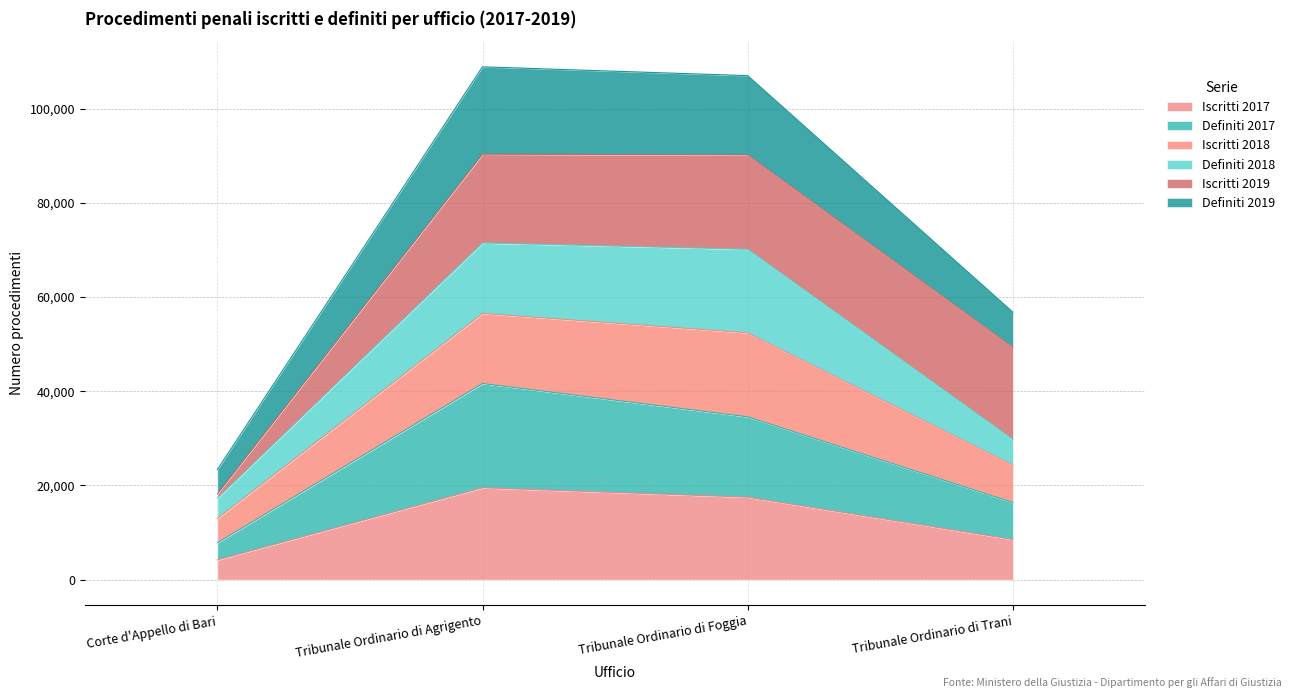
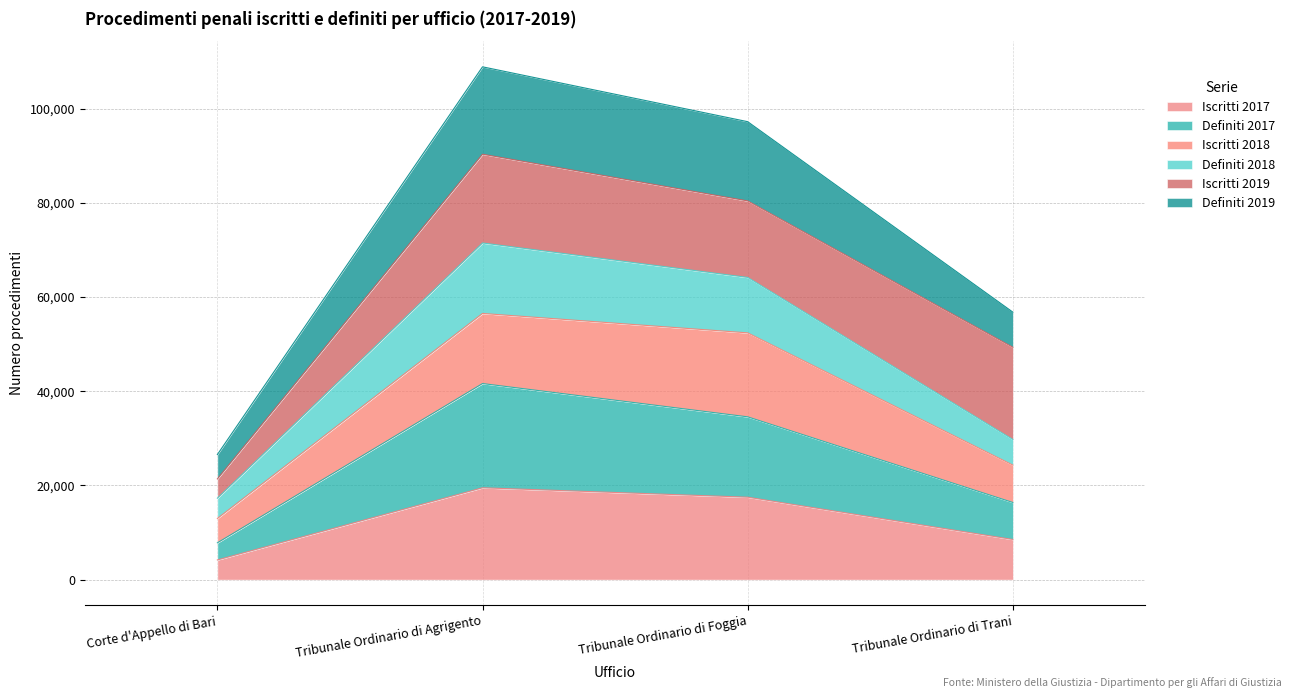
  {
    "Definiti 2018": {
      "Corte d'Appello di Bari": "4,000",
      "Tribunale Ordinario di Agrigento": "15,000",
-     "Tribunale Ordinario di Foggia": "18,000",
+     "Tribunale Ordinario di Foggia": "12,000",
      "Tribunale Ordinario di Trani": "5,000"
    },
    "Iscritti 2019": {
-     "Corte d'Appello di Bari": "1,000",
+     "Corte d'Appello di Bari": "4,000",
      "Tribunale Ordinario di Agrigento": "19,000",
-     "Tribunale Ordinario di Foggia": "20,000",
+     "Tribunale Ordinario di Foggia": "16,000",
      "Tribunale Ordinario di Trani": "20,000"
    }
  }
